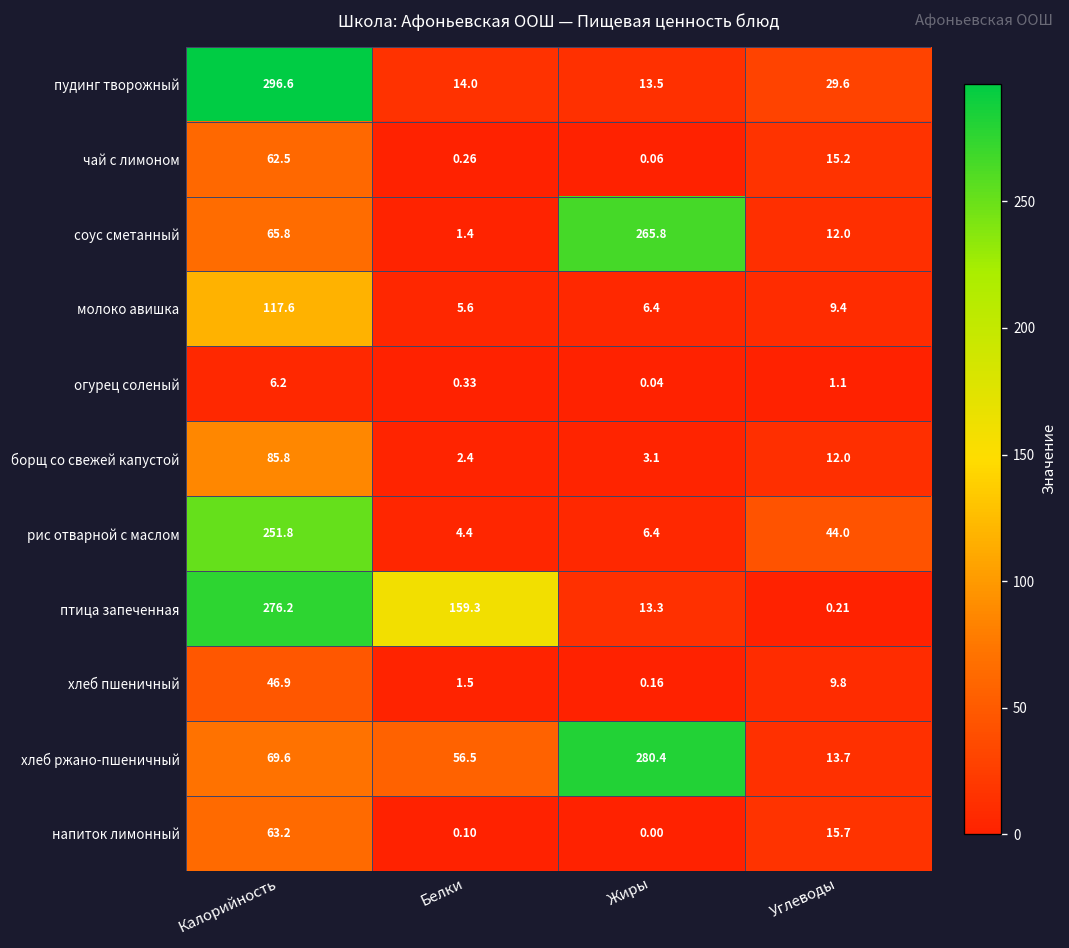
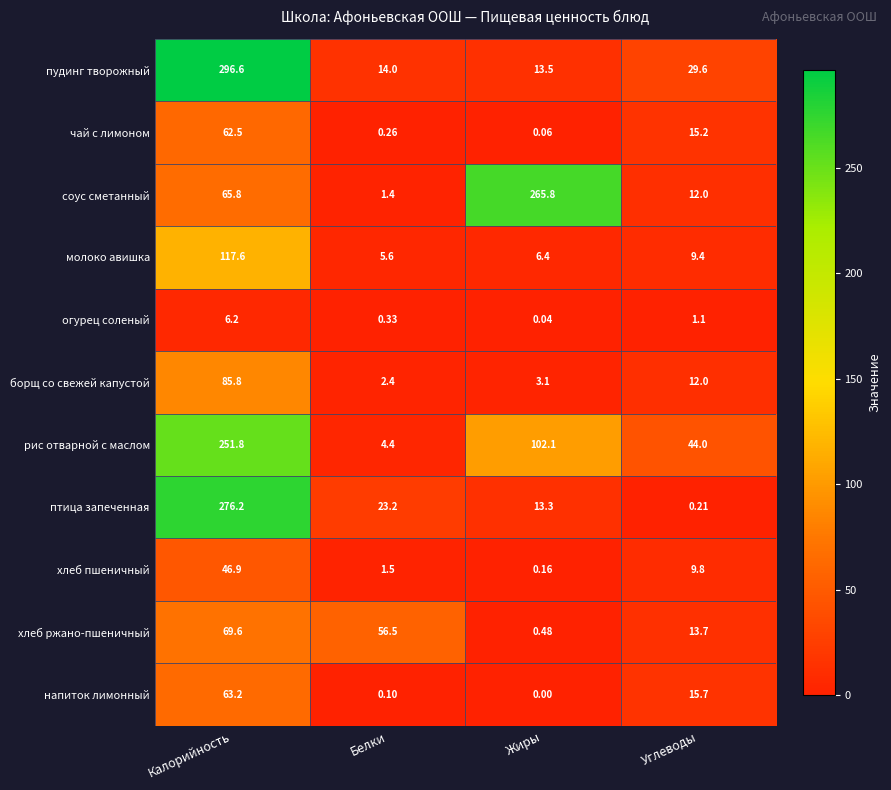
  {
    "пудинг творожный": {
      "Калорийность": 296.6,
      "Белки": 14.0,
      "Жиры": 13.5,
      "Углеводы": 29.6
    },
    "чай с лимоном": {
      "Калорийность": 62.5,
      "Белки": 0.26,
      "Жиры": 0.06,
      "Углеводы": 15.2
    },
    "соус сметанный": {
      "Калорийность": 65.8,
      "Белки": 1.4,
      "Жиры": 265.8,
      "Углеводы": 12.0
    },
    "молоко авишка": {
      "Калорийность": 117.6,
      "Белки": 5.6,
      "Жиры": 6.4,
      "Углеводы": 9.4
    },
    "огурец соленый": {
      "Калорийность": 6.2,
      "Белки": 0.33,
      "Жиры": 0.04,
      "Углеводы": 1.1
    },
    "борщ со свежей капустой": {
      "Калорийность": 85.8,
      "Белки": 2.4,
      "Жиры": 3.1,
      "Углеводы": 12.0
    },
    "рис отварной с маслом": {
      "Калорийность": 251.8,
      "Белки": 4.4,
-     "Жиры": 6.4,
+     "Жиры": 102.1,
      "Углеводы": 44.0
    },
    "птица запеченная": {
      "Калорийность": 276.2,
-     "Белки": 159.3,
+     "Белки": 23.2,
      "Жиры": 13.3,
      "Углеводы": 0.21
    },
    "хлеб пшеничный": {
      "Калорийность": 46.9,
      "Белки": 1.5,
      "Жиры": 0.16,
      "Углеводы": 9.8
    },
    "хлеб ржано-пшеничный": {
      "Калорийность": 69.6,
      "Белки": 56.5,
-     "Жиры": 280.4,
+     "Жиры": 0.48,
      "Углеводы": 13.7
    },
    "напиток лимонный": {
      "Калорийность": 63.2,
      "Белки": 0.10,
      "Жиры": 0.00,
      "Углеводы": 15.7
    }
  }
